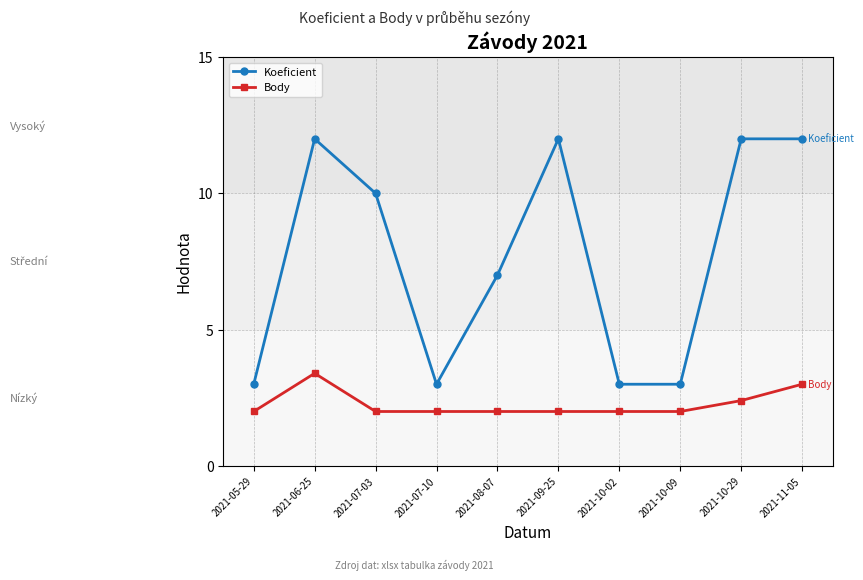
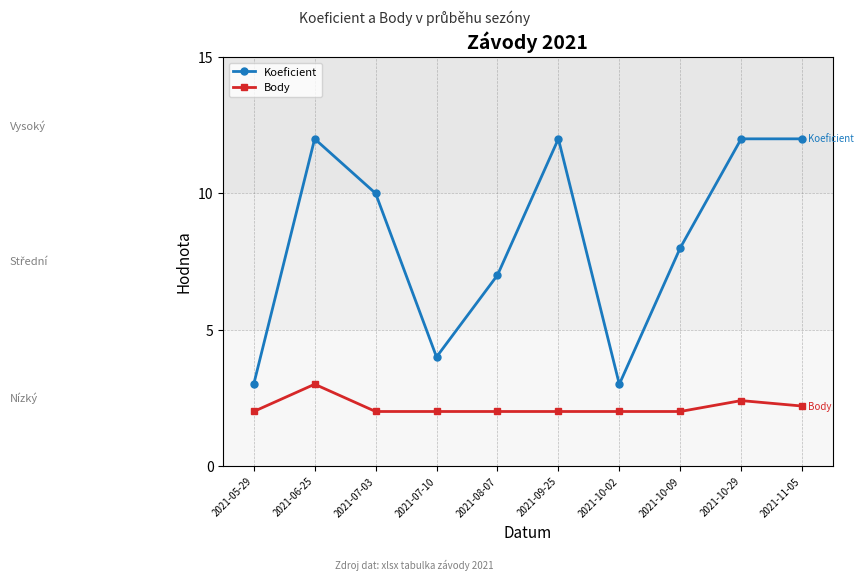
  {
    "Koeficient": {
      "2021-05-29": 3,
      "2021-06-25": 12,
      "2021-07-03": 10,
-     "2021-07-10": 3,
+     "2021-07-10": 4,
      "2021-08-07": 7,
      "2021-09-25": 12,
      "2021-10-02": 3,
-     "2021-10-09": 3,
+     "2021-10-09": 8,
      "2021-10-29": 12,
      "2021-11-05": 12
    },
    "Body": {
      "2021-05-29": 2.0,
-     "2021-06-25": 3.4,
+     "2021-06-25": 3.0,
      "2021-07-03": 2.0,
      "2021-07-10": 2.0,
      "2021-08-07": 2.0,
      "2021-09-25": 2.0,
      "2021-10-02": 2.0,
      "2021-10-09": 2.0,
      "2021-10-29": 2.4,
-     "2021-11-05": 3.0
+     "2021-11-05": 2.2
    }
  }
